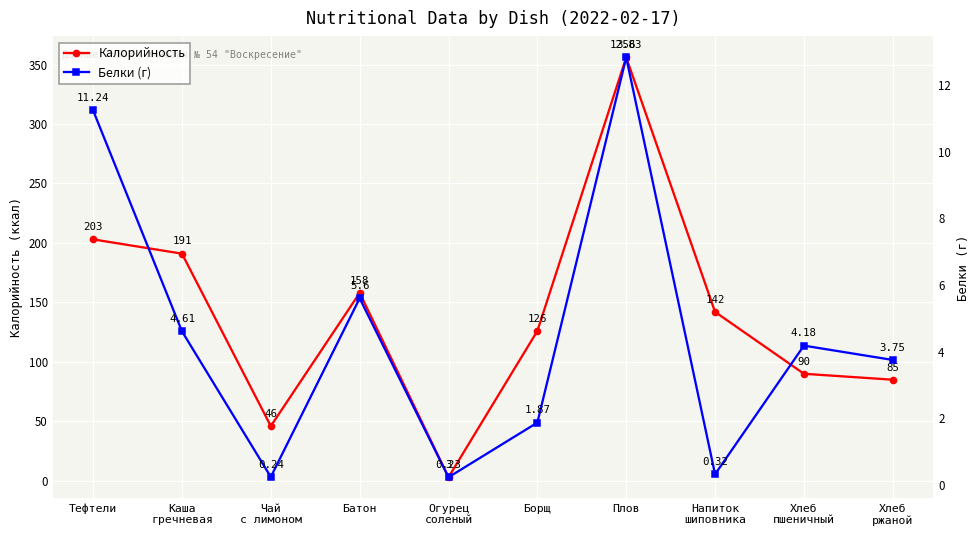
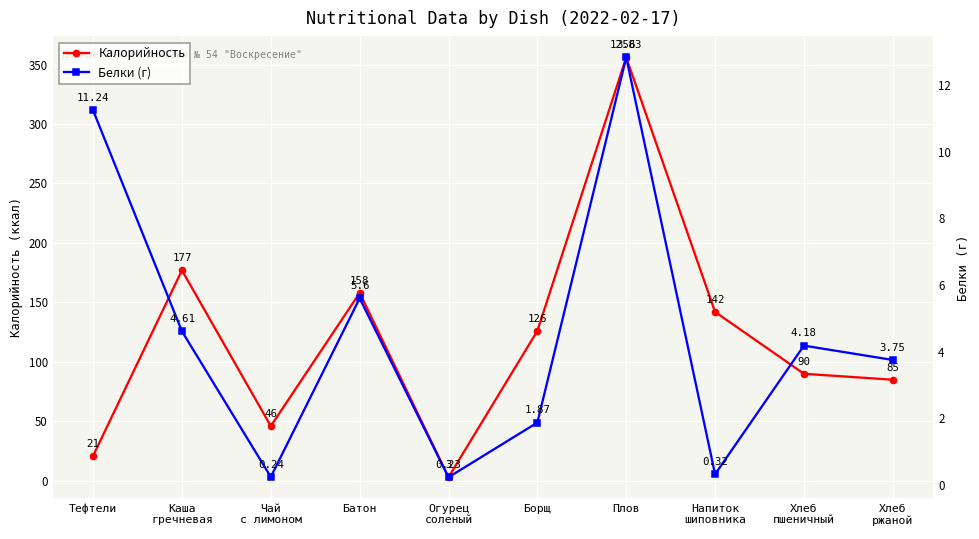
  {
    "Калорийность": {
-     "Тефтели": 203,
-     "Каша гречневая": 191,
+     "Тефтели": 21,
+     "Каша гречневая": 177,
      "Чай с лимоном": 46,
      "Борщ": 126,
      "Напиток шиповника": 142,
      "Хлеб пшеничный": 90
    },
    "Белки (г)": {
      "Тефтели": 11.24,
      "Каша гречневая": 4.61,
      "Чай с лимоном": 0.24,
      "Борщ": 1.87,
      "Напиток шиповника": 0.32,
      "Хлеб пшеничный": 4.18,
      "Хлеб ржаной": 3.75
    }
  }
